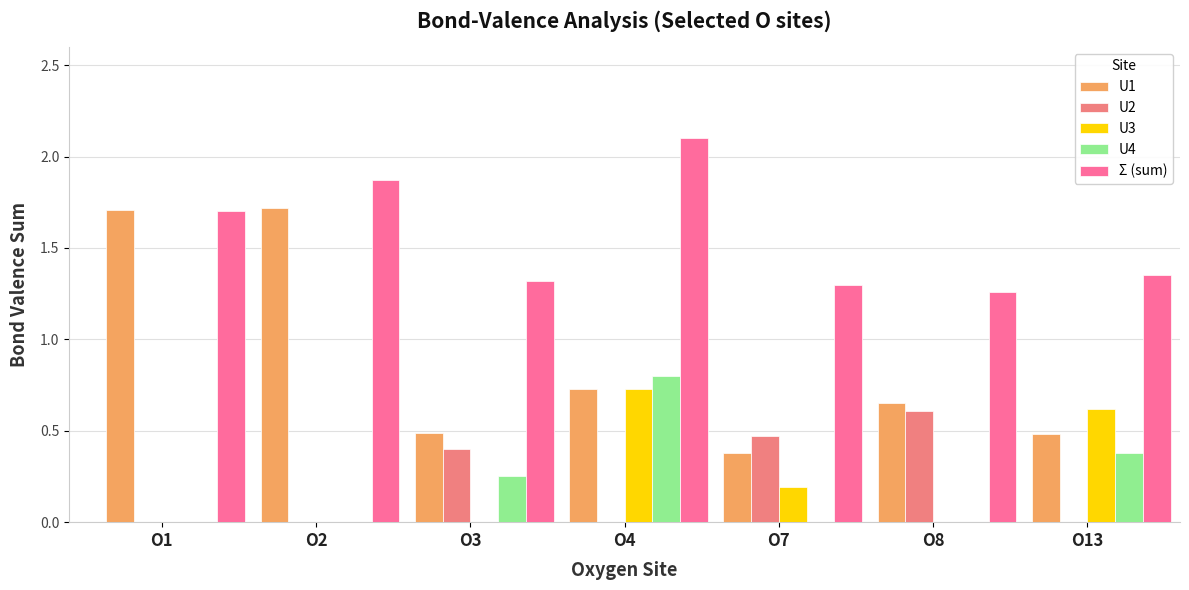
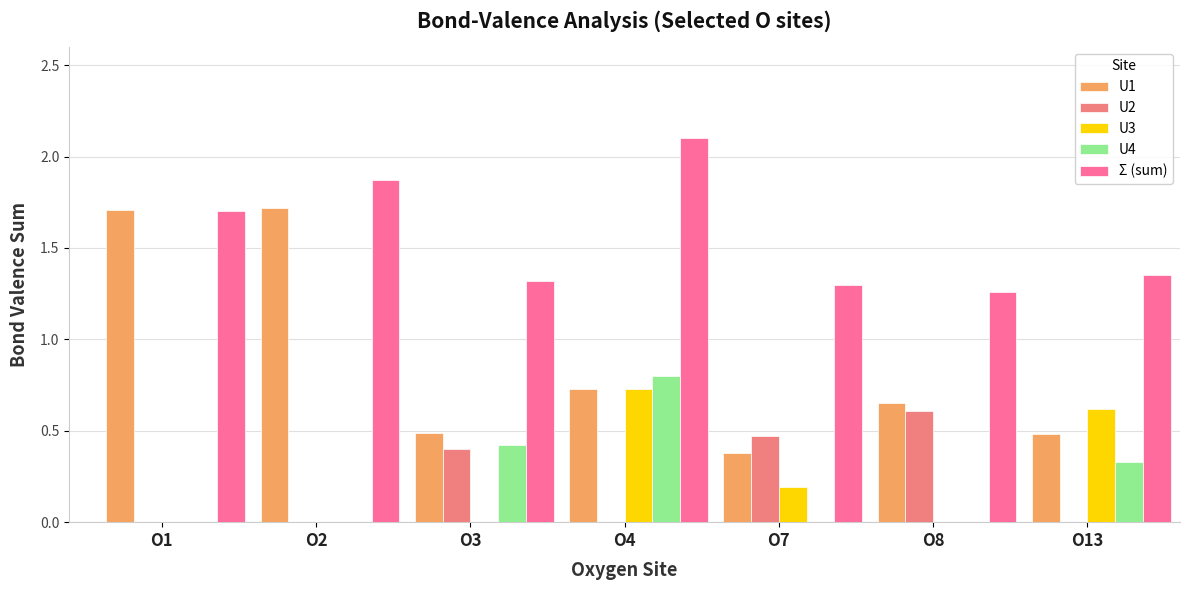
  {
    "U3": {
      "O1": 0.00,
      "O2": 0.00,
      "O3": 0.00,
      "O4": 0.73,
      "O7": 0.19,
      "O8": 0.00,
      "O13": 0.62
    },
    "U4": {
      "O1": 0.00,
      "O2": 0.00,
-     "O3": 0.25,
+     "O3": 0.42,
      "O4": 0.80,
      "O7": 0.00,
      "O8": 0.00,
-     "O13": 0.38
+     "O13": 0.33
    }
  }
